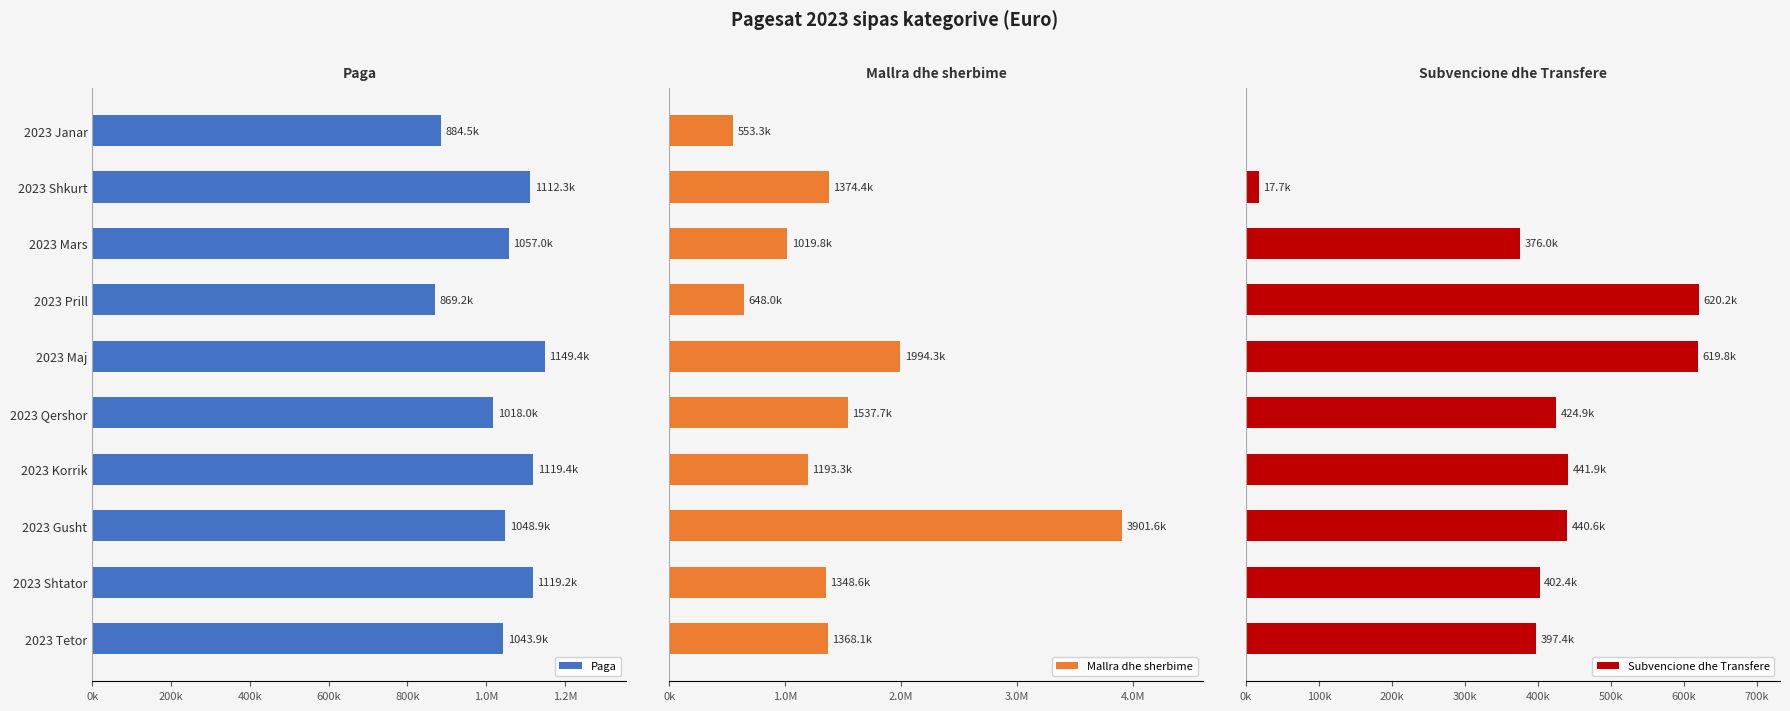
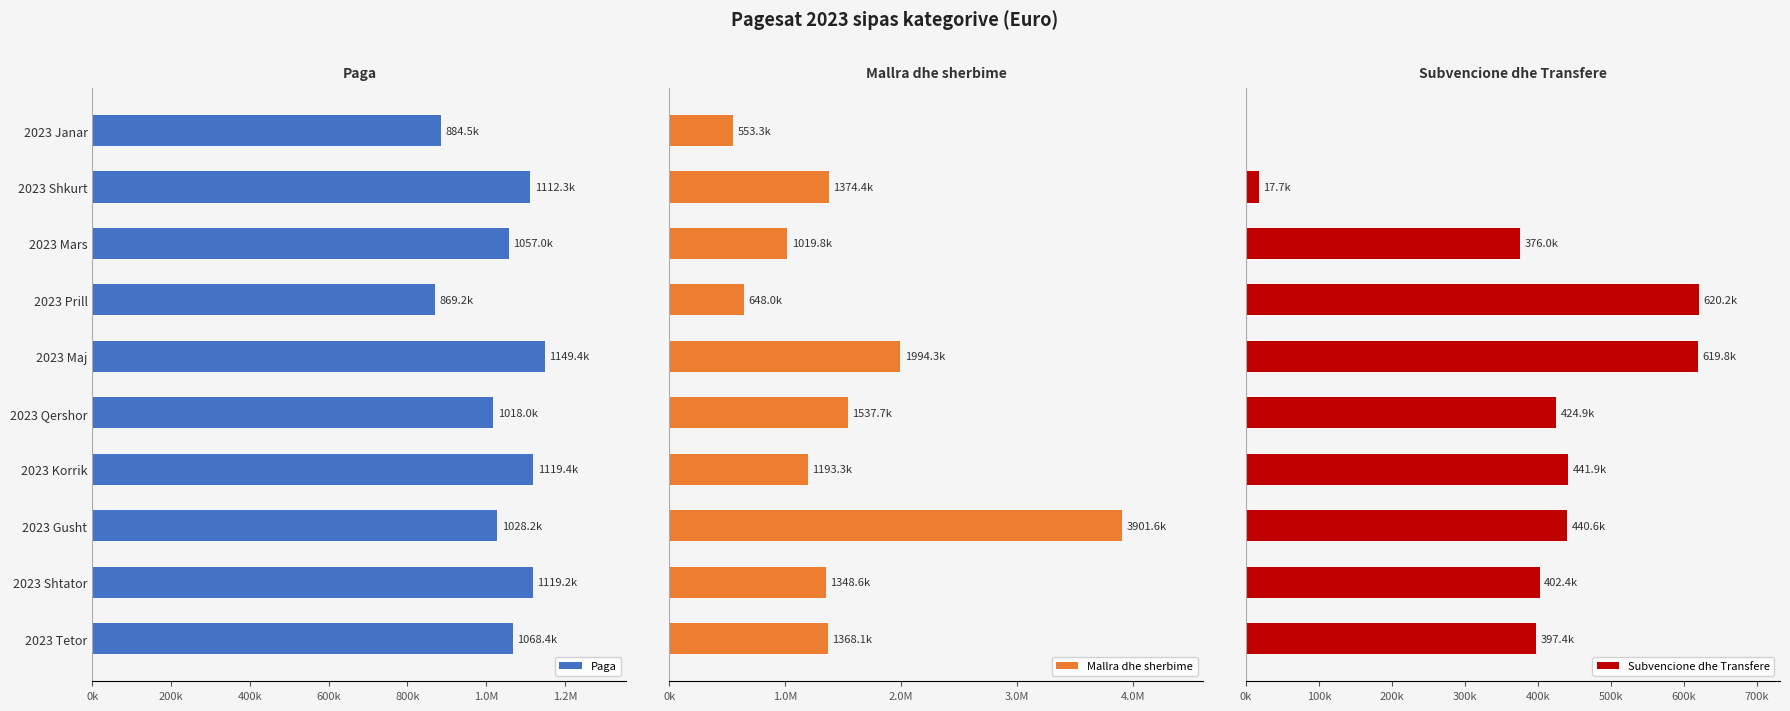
  {
    "Paga": {
      "2023 Janar": "884.5k",
      "2023 Shkurt": "1112.3k",
      "2023 Mars": "1057.0k",
      "2023 Prill": "869.2k",
      "2023 Maj": "1149.4k",
      "2023 Qershor": "1018.0k",
      "2023 Korrik": "1119.4k",
-     "2023 Gusht": "1048.9k",
+     "2023 Gusht": "1028.2k",
      "2023 Shtator": "1119.2k",
-     "2023 Tetor": "1043.9k"
+     "2023 Tetor": "1068.4k"
    }
  }
